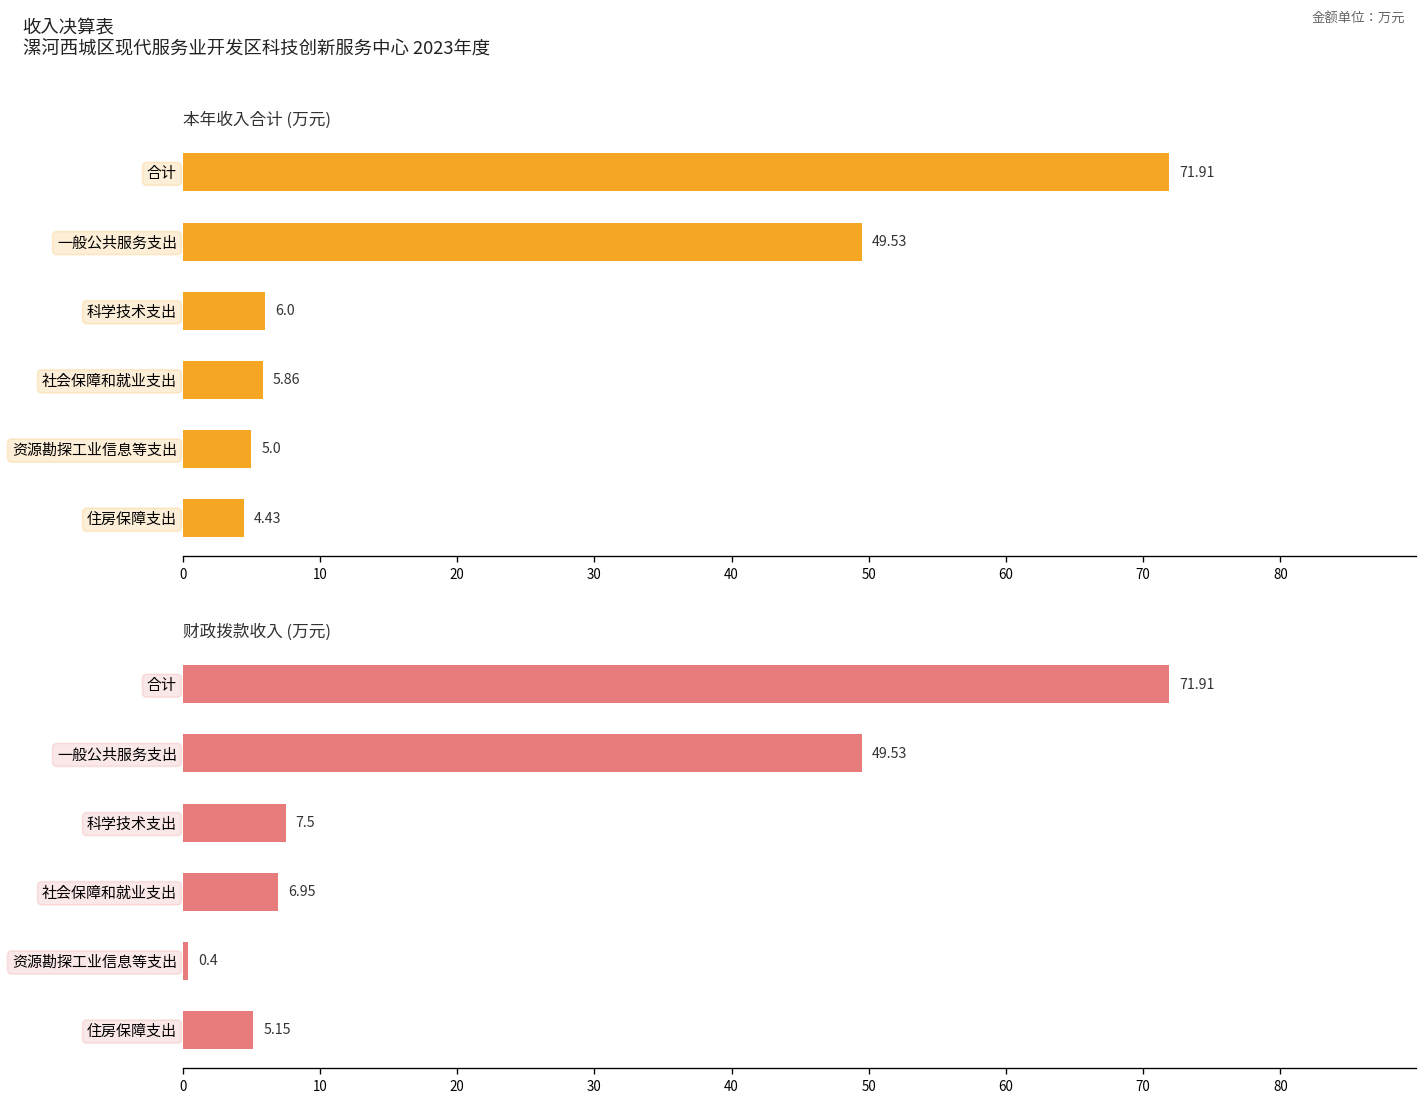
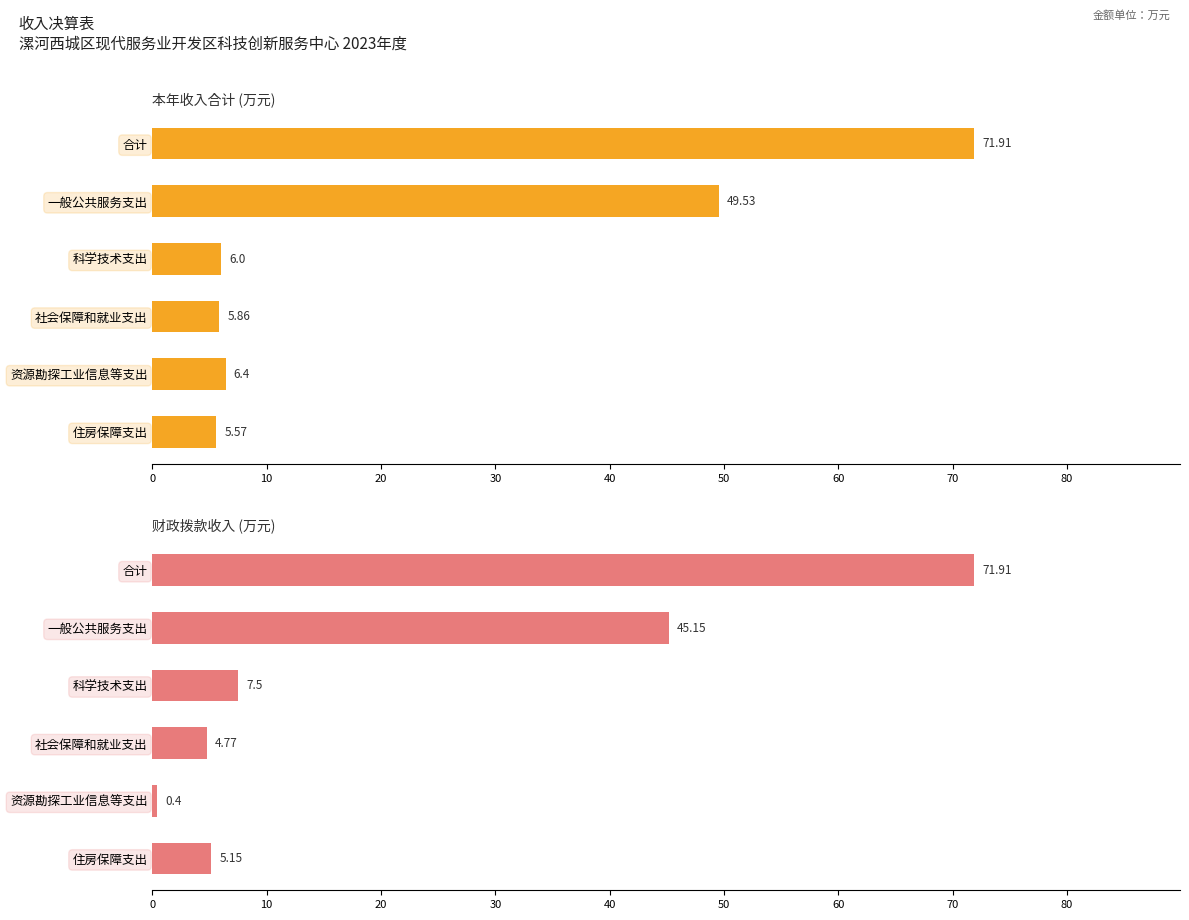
  {
    "本年收入合计 (万元)": {
      "合计": 71.91,
      "一般公共服务支出": 49.53,
      "科学技术支出": 6.0,
      "社会保障和就业支出": 5.86,
-     "资源勘探工业信息等支出": 5.0,
-     "住房保障支出": 4.43
+     "资源勘探工业信息等支出": 6.4,
+     "住房保障支出": 5.57
    },
    "财政拨款收入 (万元)": {
      "合计": 71.91,
-     "一般公共服务支出": 49.53,
+     "一般公共服务支出": 45.15,
      "科学技术支出": 7.5,
-     "社会保障和就业支出": 6.95,
+     "社会保障和就业支出": 4.77,
      "资源勘探工业信息等支出": 0.4,
      "住房保障支出": 5.15
    }
  }
